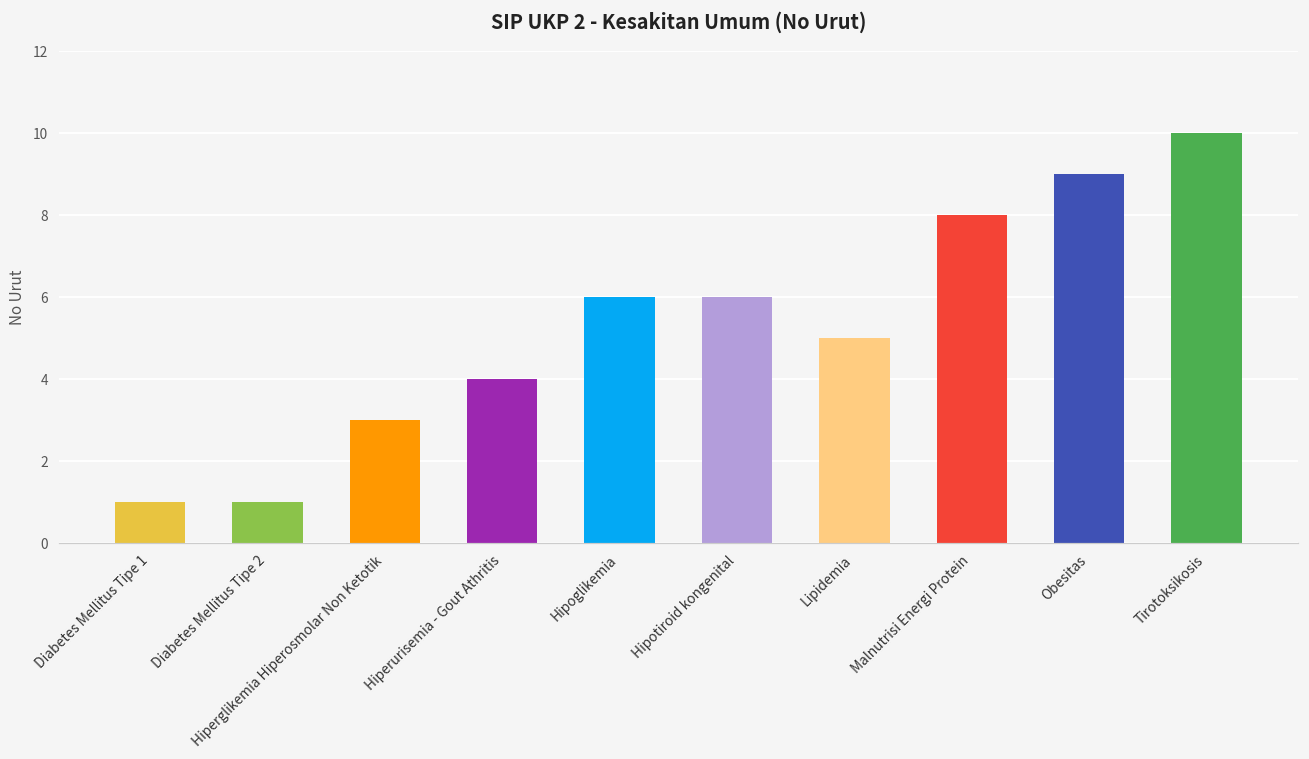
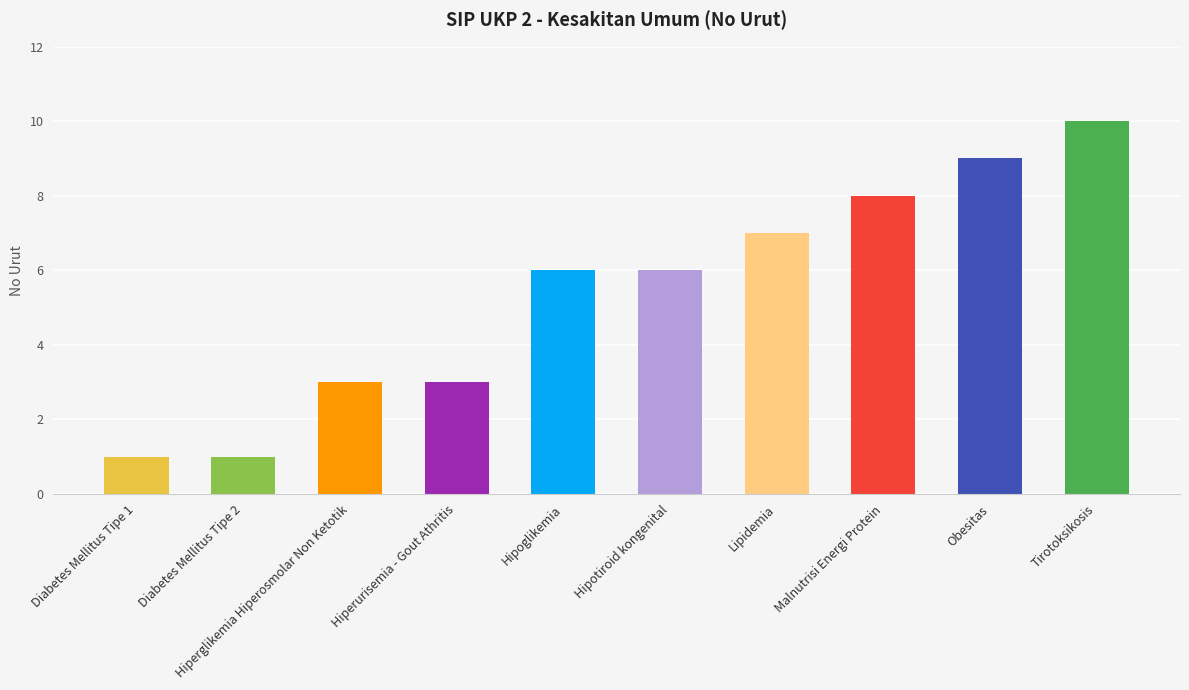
  {
    "Diabetes Mellitus Tipe 1": 1,
    "Diabetes Mellitus Tipe 2": 1,
    "Hiperglikemia Hiperosmolar Non Ketotik": 3,
-   "Hiperurisemia - Gout Athritis": 4,
+   "Hiperurisemia - Gout Athritis": 3,
    "Hipoglikemia": 6,
    "Hipotiroid kongenital": 6,
-   "Lipidemia": 5,
+   "Lipidemia": 7,
    "Malnutrisi Energi Protein": 8,
    "Obesitas": 9,
    "Tirotoksikosis": 10
  }
